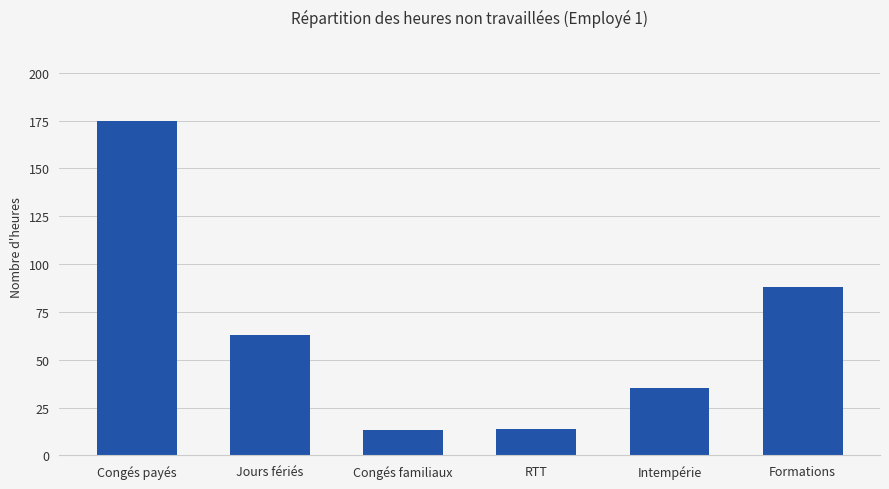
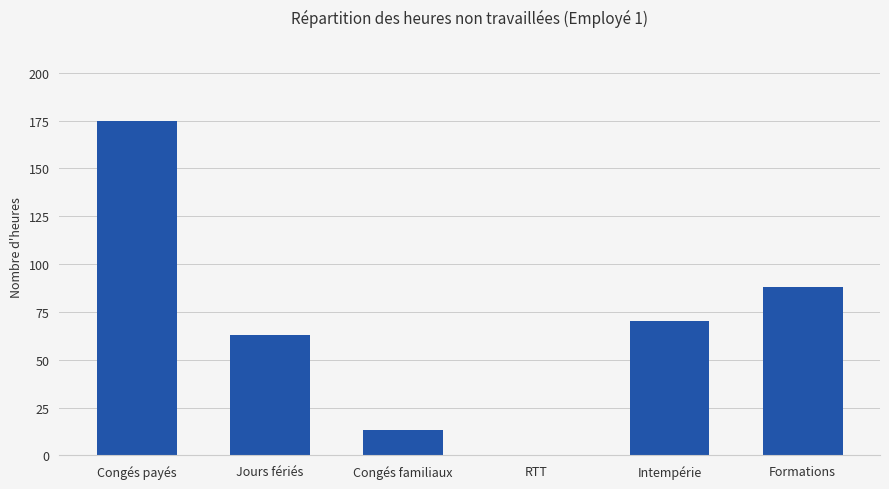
  {
    "Congés payés": 175,
    "Jours fériés": 63,
    "Congés familiaux": 13,
-   "RTT": 14,
-   "Intempérie": 35,
+   "RTT": 0,
+   "Intempérie": 70,
    "Formations": 88
  }
